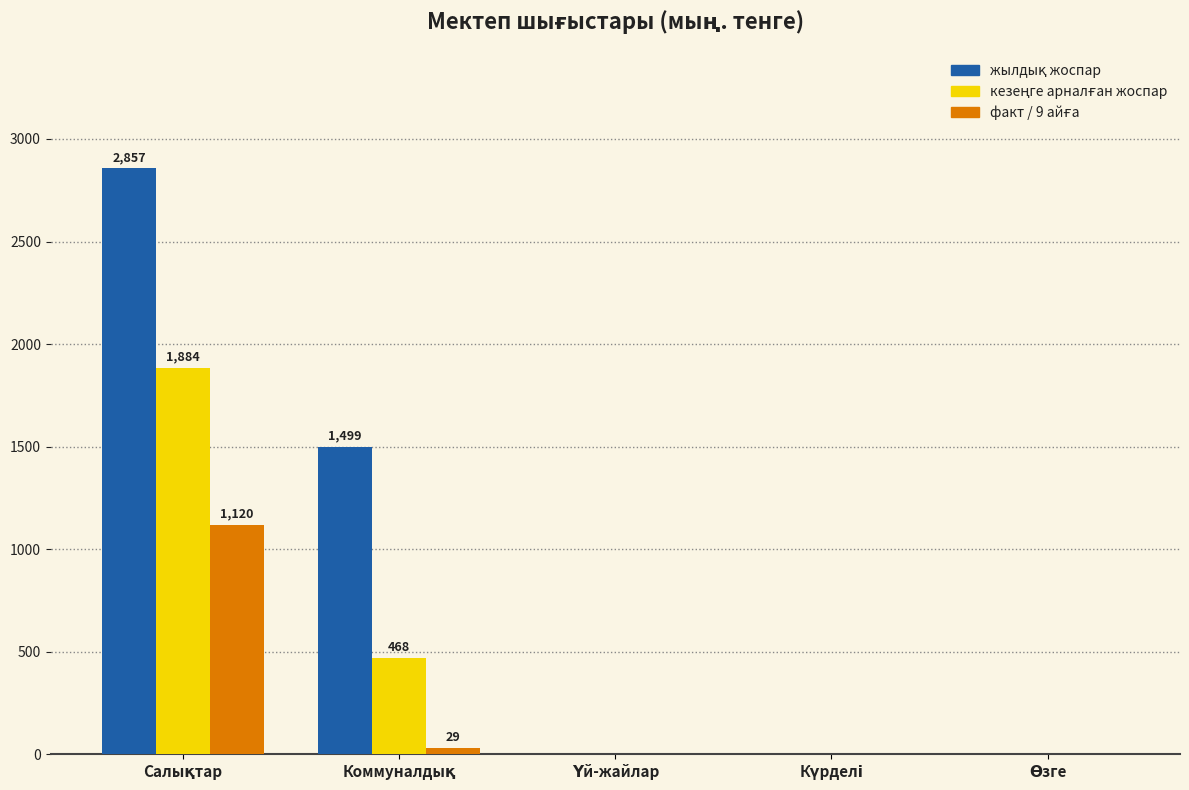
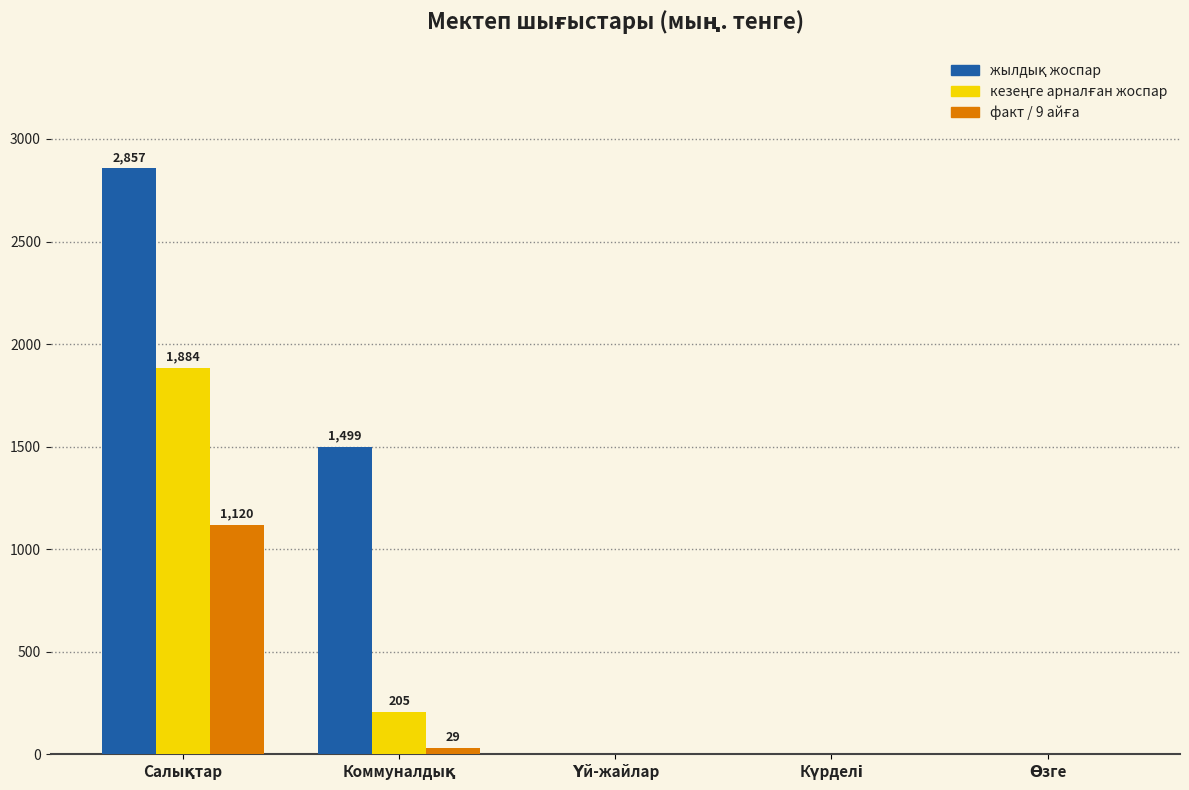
  {
    "жылдық жоспар": {
      "Салықтар": "2,857",
      "Коммуналдық": "1,499"
    },
    "кезеңге арналған жоспар": {
      "Салықтар": "1,884",
-     "Коммуналдық": "468"
+     "Коммуналдық": "205"
    },
    "факт / 9 айға": {
      "Салықтар": "1,120",
      "Коммуналдық": "29"
    }
  }
